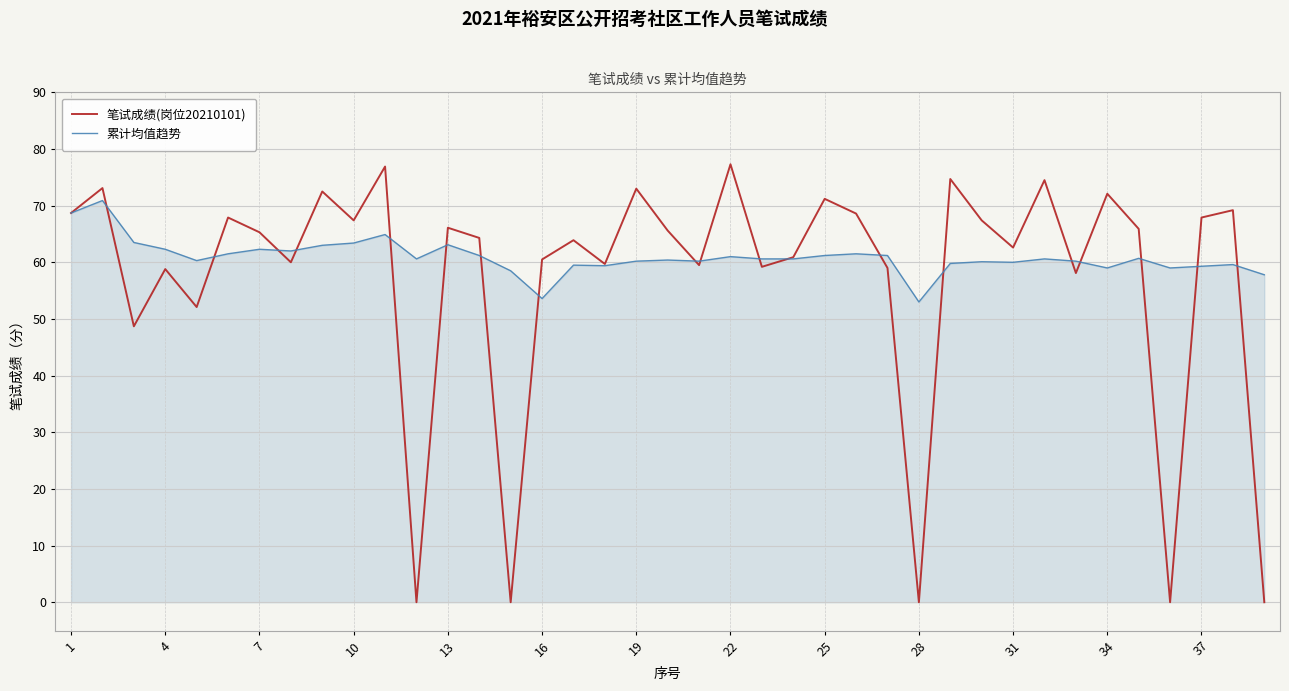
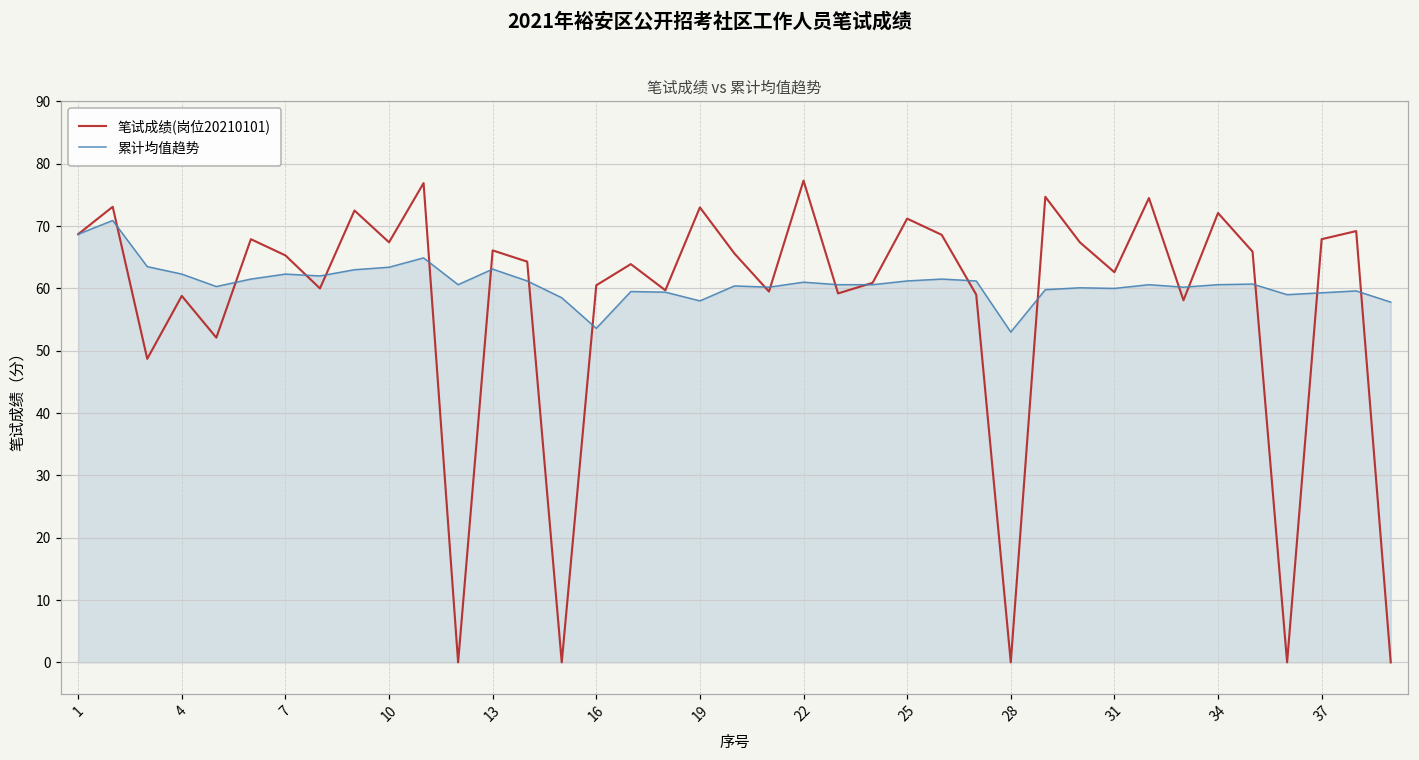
  {
    "笔试成绩(岗位20210101)": {
      "4": 59,
      "7": 65,
      "10": 67,
      "13": 66,
      "16": 61,
      "19": 73,
      "22": 77,
      "25": 71,
      "28": 0,
      "31": 63,
      "34": 72,
      "37": 68
    },
    "累计均值趋势": {
      "4": 62,
      "7": 62,
      "10": 63,
      "13": 63,
      "16": 54,
-     "19": 60,
+     "19": 58,
      "22": 61,
      "25": 61,
      "28": 53,
      "31": 60,
-     "34": 59,
+     "34": 61,
      "37": 59
    }
  }
